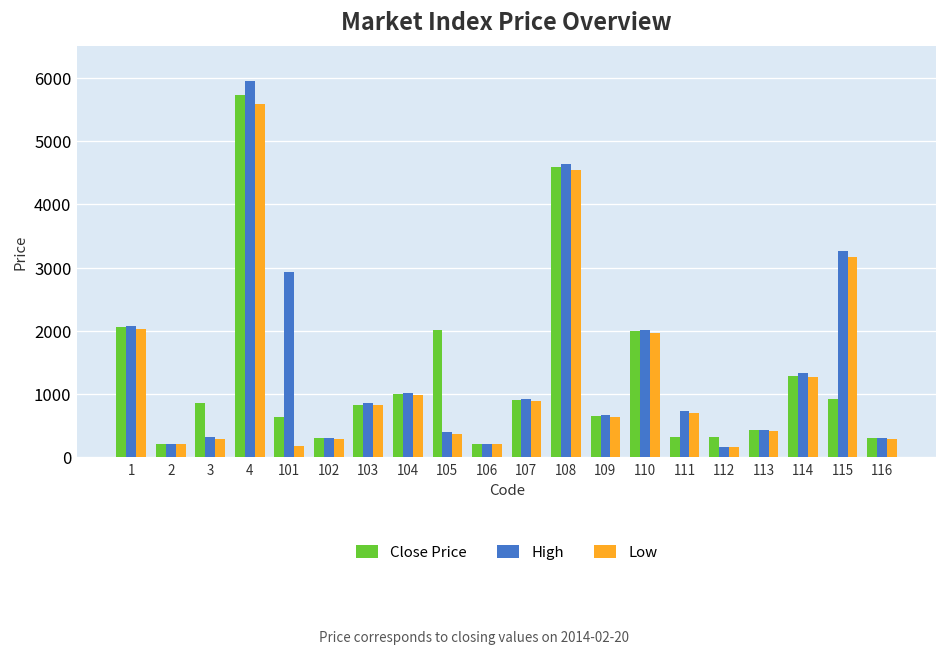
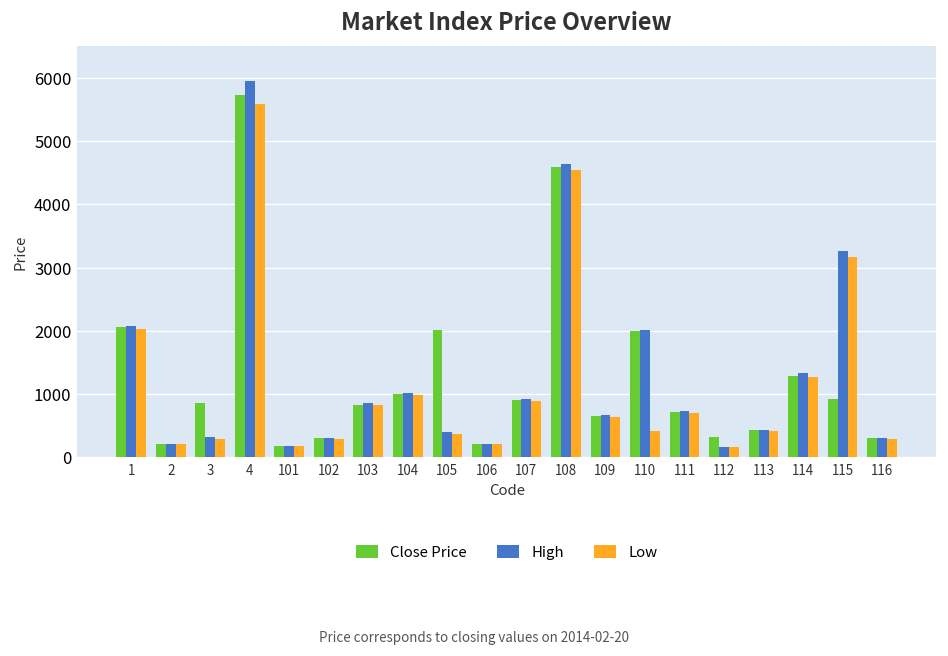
  {
    "Close Price": {
      "1": 2100,
      "2": 200,
      "3": 900,
      "4": 5700,
-     "101": 600,
+     "101": 200,
      "102": 300,
      "103": 800,
      "104": 1000,
      "105": 2000,
      "106": 200,
      "107": 900,
      "108": 4600,
      "109": 700,
      "110": 2000,
-     "111": 300,
+     "111": 700,
      "112": 300,
      "113": 400,
      "114": 1300,
      "115": 900,
      "116": 300
    },
    "High": {
      "1": 2100,
      "2": 200,
      "3": 300,
      "4": 6000,
-     "101": 2900,
+     "101": 200,
      "102": 300,
      "103": 900,
      "104": 1000,
      "105": 400,
      "106": 200,
      "107": 900,
      "108": 4600,
      "109": 700,
      "110": 2000,
      "111": 700,
      "112": 200,
      "113": 400,
      "114": 1300,
      "115": 3300,
      "116": 300
    },
    "Low": {
      "1": 2000,
      "2": 200,
      "3": 300,
      "4": 5600,
      "101": 200,
      "102": 300,
      "103": 800,
      "104": 1000,
      "105": 400,
      "106": 200,
      "107": 900,
      "108": 4600,
      "109": 600,
-     "110": 2000,
+     "110": 400,
      "111": 700,
      "112": 200,
      "113": 400,
      "114": 1300,
      "115": 3200,
      "116": 300
    }
  }
